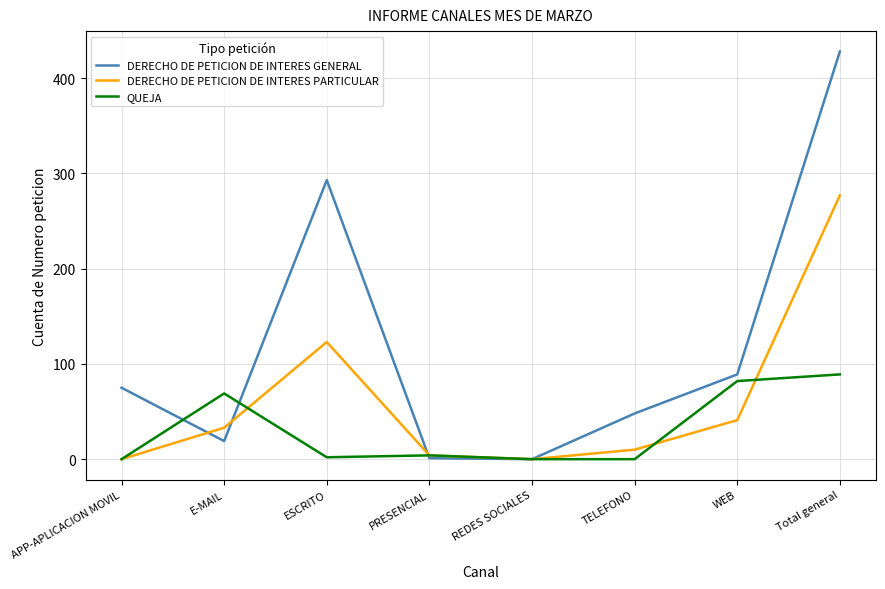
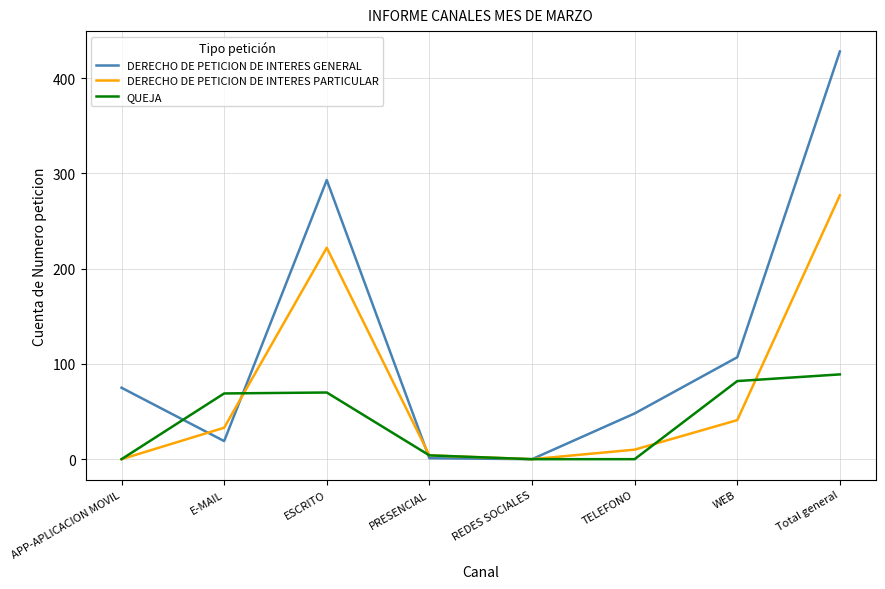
  {
    "DERECHO DE PETICION DE INTERES GENERAL": {
      "APP-APLICACION MOVIL": 80,
      "E-MAIL": 20,
      "ESCRITO": 290,
      "PRESENCIAL": 0,
      "TELEFONO": 50,
-     "WEB": 90,
+     "WEB": 110,
      "Total general": 430
    },
    "DERECHO DE PETICION DE INTERES PARTICULAR": {
      "E-MAIL": 30,
-     "ESCRITO": 120,
+     "ESCRITO": 220,
      "TELEFONO": 10,
      "WEB": 40,
      "Total general": 280
    },
    "QUEJA": {
      "E-MAIL": 70,
-     "ESCRITO": 0,
+     "ESCRITO": 70,
      "TELEFONO": 0,
      "WEB": 80,
      "Total general": 90
    }
  }
